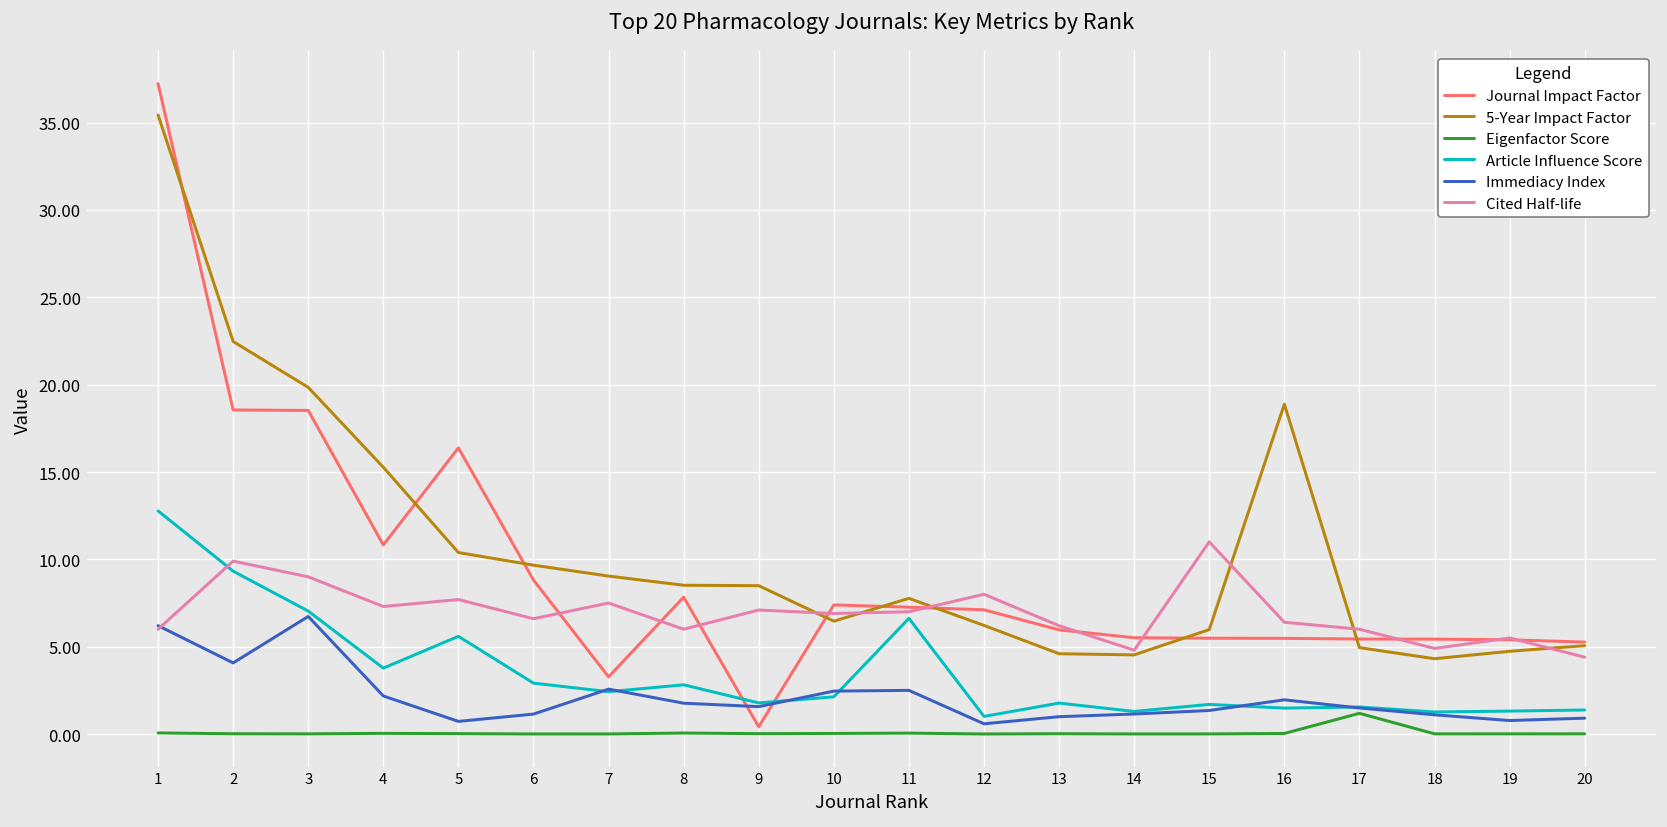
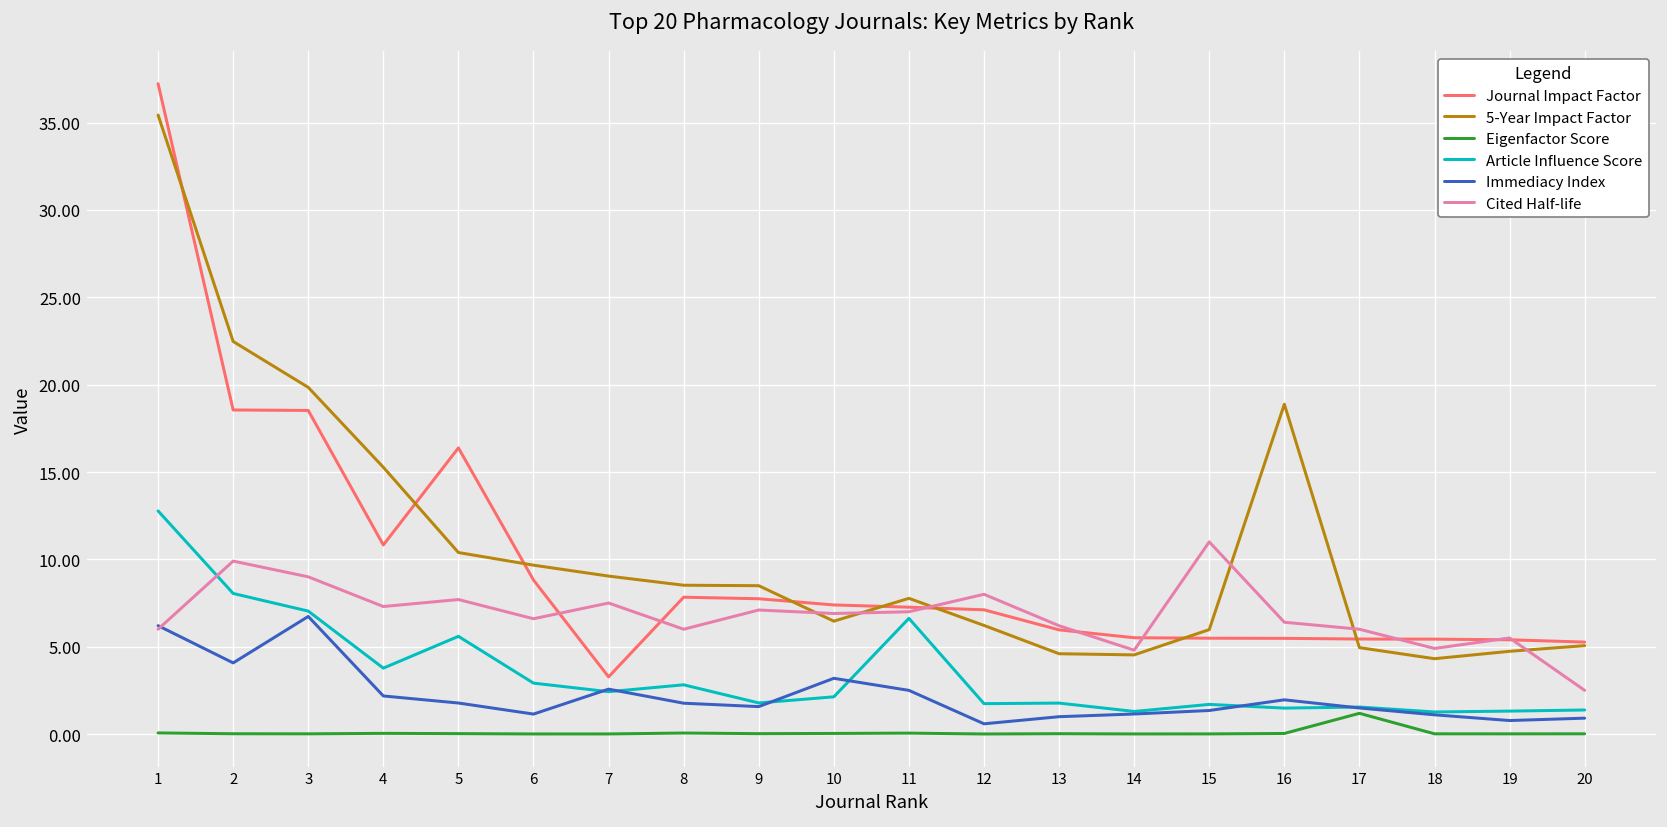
  {
    "Journal Impact Factor": {
      "1": 37.2,
      "2": 18.6,
      "3": 18.5,
      "4": 10.8,
      "5": 16.4,
      "6": 8.8,
      "7": 3.3,
      "8": 7.8,
-     "9": 0.4,
+     "9": 7.7,
      "10": 7.4,
      "11": 7.3,
      "12": 7.1,
      "13": 6.0,
      "14": 5.5,
      "15": 5.5,
      "16": 5.5,
      "17": 5.4,
      "18": 5.4,
      "20": 5.3
    },
    "5-Year Impact Factor": {
      "1": 35.4,
      "2": 22.5,
      "3": 19.8,
      "4": 15.3,
      "5": 10.4,
      "6": 9.7,
      "7": 9.0,
      "8": 8.5,
      "9": 8.5,
      "10": 6.5,
      "11": 7.8,
      "12": 6.2,
      "13": 4.6,
      "14": 4.5,
      "15": 6.0,
      "16": 18.9,
      "17": 4.9,
      "18": 4.3,
      "19": 4.7,
      "20": 5.1
    },
    "Eigenfactor Score": {
      "1": 0.1,
      "2": 0.0,
      "3": 0.0,
      "4": 0.0,
      "5": 0.0,
      "6": 0.0,
      "7": 0.0,
      "8": 0.1,
      "9": 0.0,
      "10": 0.0,
      "11": 0.1,
      "12": 0.0,
      "13": 0.0,
      "14": 0.0,
      "15": 0.0,
      "16": 0.0,
      "17": 1.2,
      "18": 0.0,
      "19": 0.0,
      "20": 0.0
    },
    "Article Influence Score": {
      "1": 12.8,
-     "2": 9.3,
+     "2": 8.0,
      "3": 7.0,
      "4": 3.8,
      "5": 5.6,
      "6": 2.9,
      "8": 2.8,
      "9": 1.8,
      "10": 2.1,
      "11": 6.6,
-     "12": 1.0,
+     "12": 1.7,
      "13": 1.8,
      "15": 1.7,
      "16": 1.5,
      "19": 1.3,
      "20": 1.4
    },
    "Immediacy Index": {
      "1": 6.2,
      "2": 4.1,
      "3": 6.7,
      "4": 2.2,
-     "5": 0.7,
+     "5": 1.8,
      "6": 1.1,
      "8": 1.8,
      "9": 1.6,
-     "10": 2.5,
+     "10": 3.2,
      "11": 2.5,
      "12": 0.6,
      "13": 1.0,
      "15": 1.3,
      "16": 2.0,
      "19": 0.8,
      "20": 0.9
    },
    "Cited Half-life": {
      "1": 6.0,
      "2": 9.9,
      "3": 9.0,
      "4": 7.3,
      "5": 7.7,
      "6": 6.6,
      "7": 7.5,
      "8": 6.0,
      "9": 7.1,
      "10": 6.9,
      "11": 7.0,
      "12": 8.0,
      "13": 6.2,
      "14": 4.8,
      "15": 11.0,
      "16": 6.4,
      "17": 6.0,
      "18": 4.9,
-     "20": 4.4
+     "20": 2.5
    }
  }
